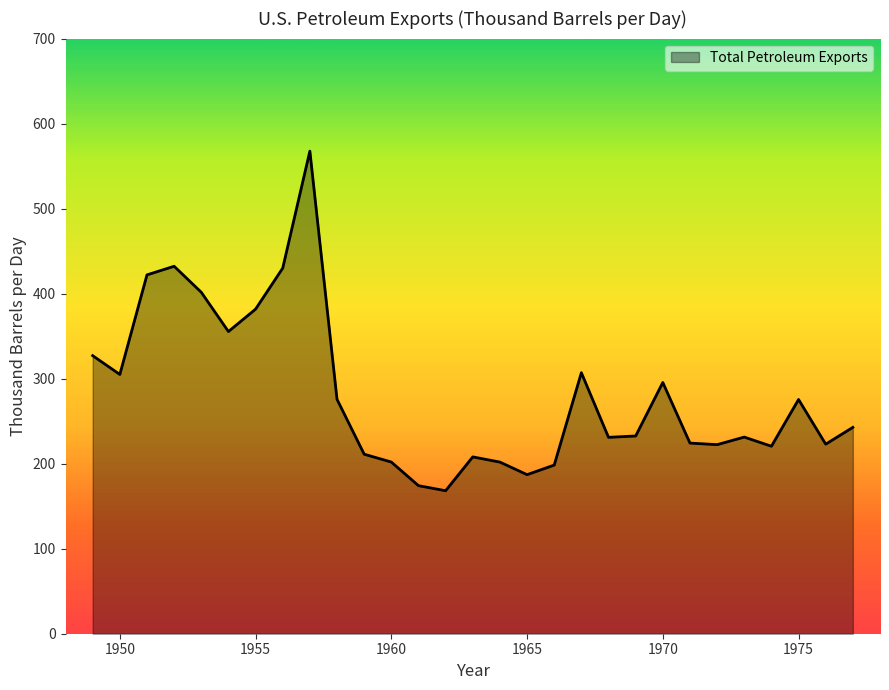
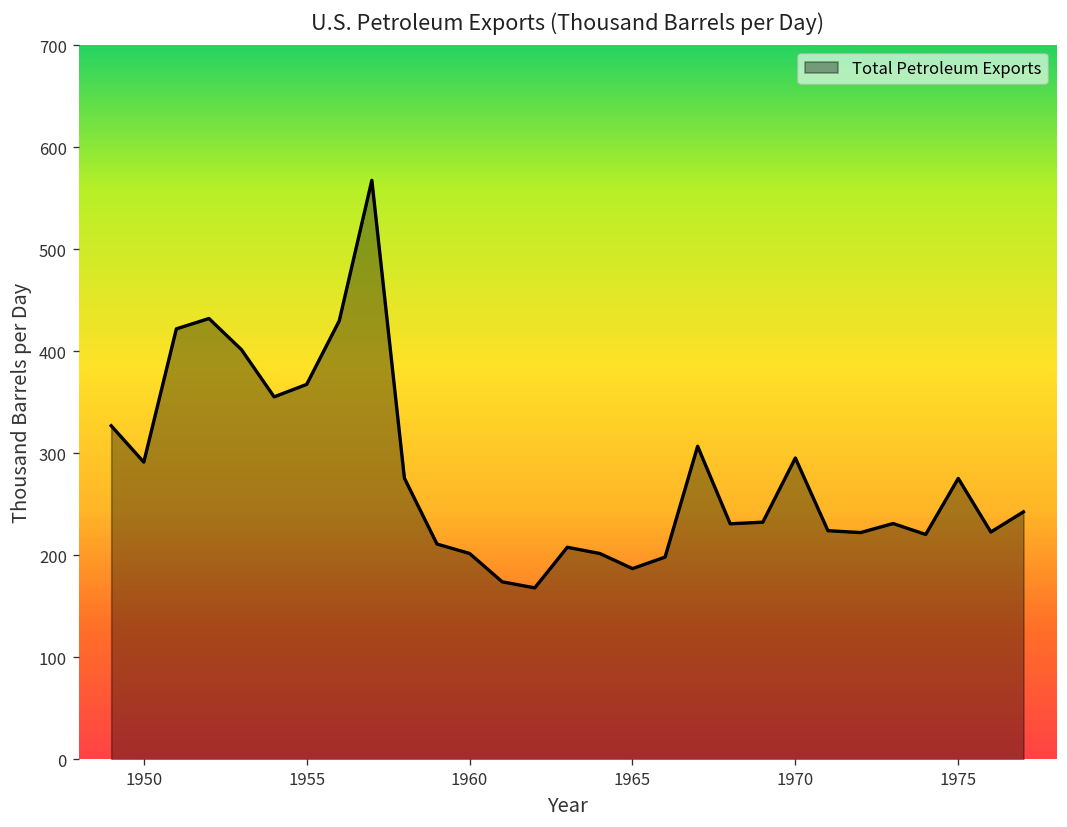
  {
-   "1950": 300,
-   "1955": 380,
+   "1950": 290,
+   "1955": 370,
    "1960": 200,
    "1965": 190,
    "1970": 300,
    "1975": 280
  }
